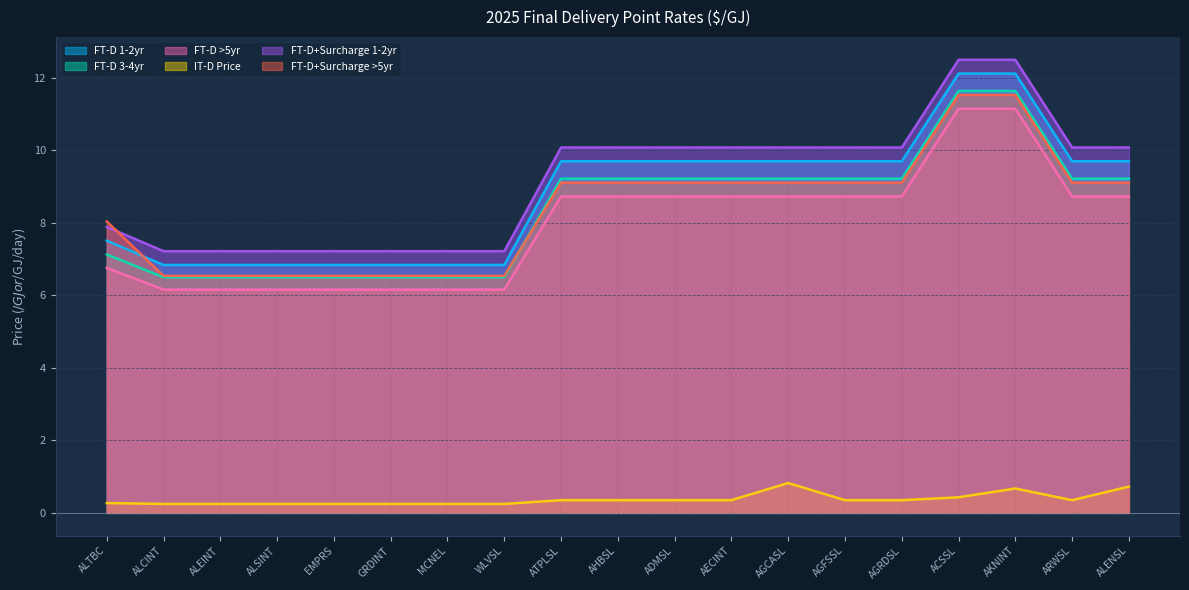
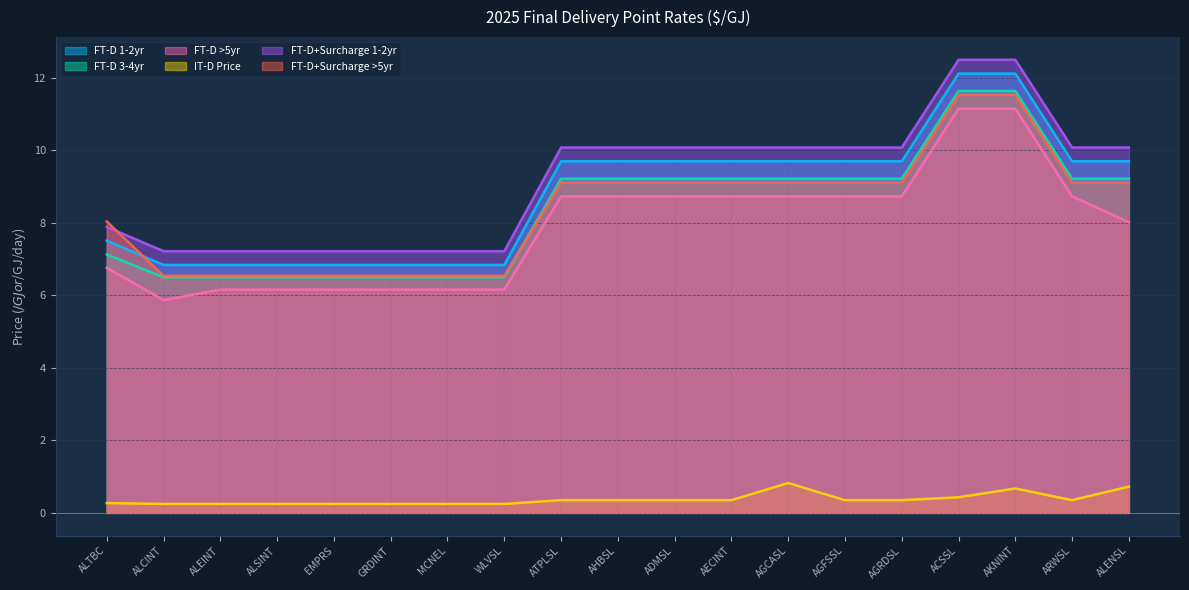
  {
    "FT-D >5yr": {
      "ALTBC": 6.8,
-     "ALCINT": 6.2,
+     "ALCINT": 5.9,
      "ALEINT": 6.2,
      "ALSINT": 6.2,
      "EMPRS": 6.2,
      "GRDINT": 6.2,
      "MCNEL": 6.2,
      "WLVSL": 6.2,
      "ATPLSL": 8.7,
      "AHBSL": 8.7,
      "ADMSL": 8.7,
      "AECINT": 8.7,
      "AGCASL": 8.7,
      "AGFSSL": 8.7,
      "AGRDSL": 8.7,
      "ACSSL": 11.2,
      "AKNINT": 11.2,
      "ARWSL": 8.7,
-     "ALENSL": 8.7
+     "ALENSL": 8.0
    },
    "IT-D Price": {
      "ALTBC": 0.3,
      "ALCINT": 0.2,
      "ALEINT": 0.2,
      "ALSINT": 0.2,
      "EMPRS": 0.2,
      "GRDINT": 0.2,
      "MCNEL": 0.2,
      "WLVSL": 0.2,
      "ATPLSL": 0.4,
      "AHBSL": 0.4,
      "ADMSL": 0.4,
      "AECINT": 0.4,
      "AGCASL": 0.8,
      "AGFSSL": 0.4,
      "AGRDSL": 0.4,
      "ACSSL": 0.4,
      "AKNINT": 0.7,
      "ARWSL": 0.4,
      "ALENSL": 0.7
    },
    "FT-D+Surcharge 1-2yr": {
      "ALTBC": 7.9,
      "ALCINT": 7.2,
      "ALEINT": 7.2,
      "ALSINT": 7.2,
      "EMPRS": 7.2,
      "GRDINT": 7.2,
      "MCNEL": 7.2,
      "WLVSL": 7.2,
      "ATPLSL": 10.1,
      "AHBSL": 10.1,
      "ADMSL": 10.1,
      "AECINT": 10.1,
      "AGCASL": 10.1,
      "AGFSSL": 10.1,
      "AGRDSL": 10.1,
      "ACSSL": 12.5,
      "AKNINT": 12.5,
      "ARWSL": 10.1,
      "ALENSL": 10.1
    },
    "FT-D+Surcharge >5yr": {
      "ALTBC": 8.0,
      "ATPLSL": 9.1,
      "AHBSL": 9.1,
      "ADMSL": 9.1,
      "AECINT": 9.1,
      "AGCASL": 9.1,
      "AGFSSL": 9.1,
      "AGRDSL": 9.1,
      "ACSSL": 11.5,
      "AKNINT": 11.5,
      "ARWSL": 9.1,
      "ALENSL": 9.1
    }
  }
